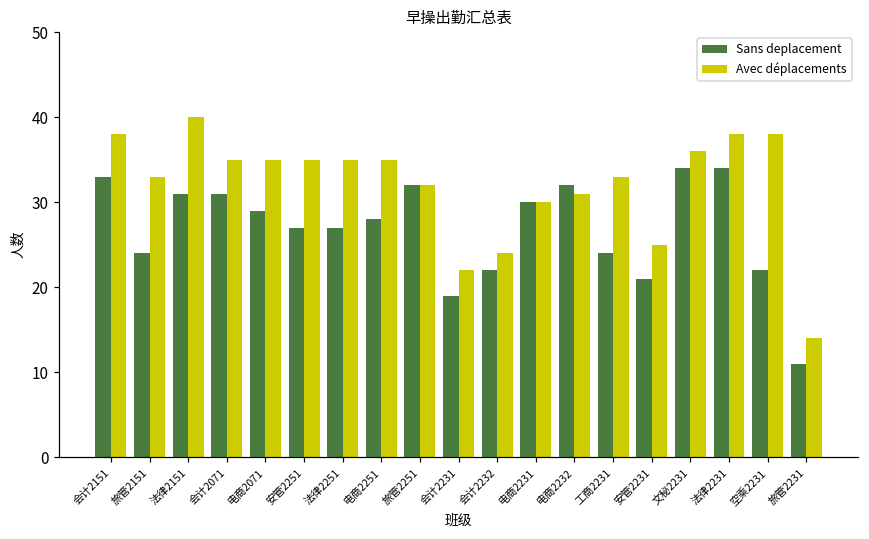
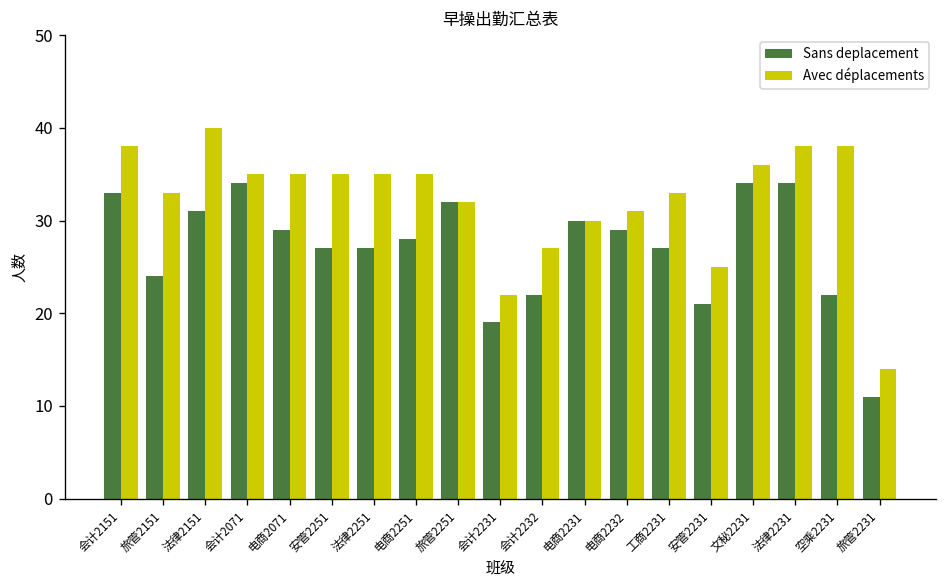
  {
    "Sans deplacement": {
      "会计2151": 33,
      "旅管2151": 24,
      "法律2151": 31,
-     "会计2071": 31,
+     "会计2071": 34,
      "电商2071": 29,
      "安管2251": 27,
      "法律2251": 27,
      "电商2251": 28,
      "旅管2251": 32,
      "会计2231": 19,
      "会计2232": 22,
      "电商2231": 30,
-     "电商2232": 32,
-     "工商2231": 24,
+     "电商2232": 29,
+     "工商2231": 27,
      "安管2231": 21,
      "文秘2231": 34,
      "法律2231": 34,
      "空乘2231": 22,
      "旅管2231": 11
    },
    "Avec déplacements": {
      "会计2151": 38,
      "旅管2151": 33,
      "法律2151": 40,
      "会计2071": 35,
      "电商2071": 35,
      "安管2251": 35,
      "法律2251": 35,
      "电商2251": 35,
      "旅管2251": 32,
      "会计2231": 22,
-     "会计2232": 24,
+     "会计2232": 27,
      "电商2231": 30,
      "电商2232": 31,
      "工商2231": 33,
      "安管2231": 25,
      "文秘2231": 36,
      "法律2231": 38,
      "空乘2231": 38,
      "旅管2231": 14
    }
  }
